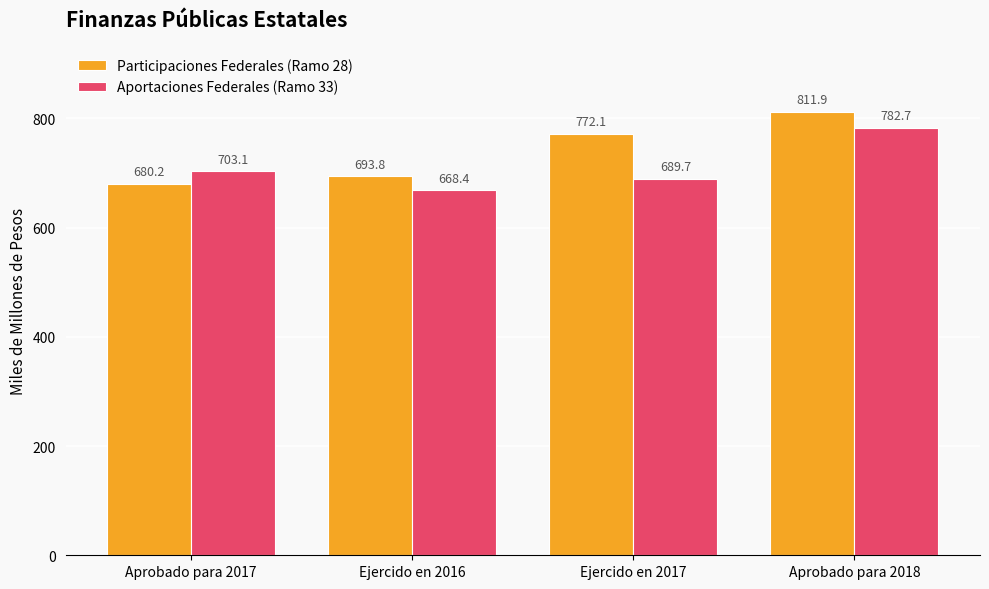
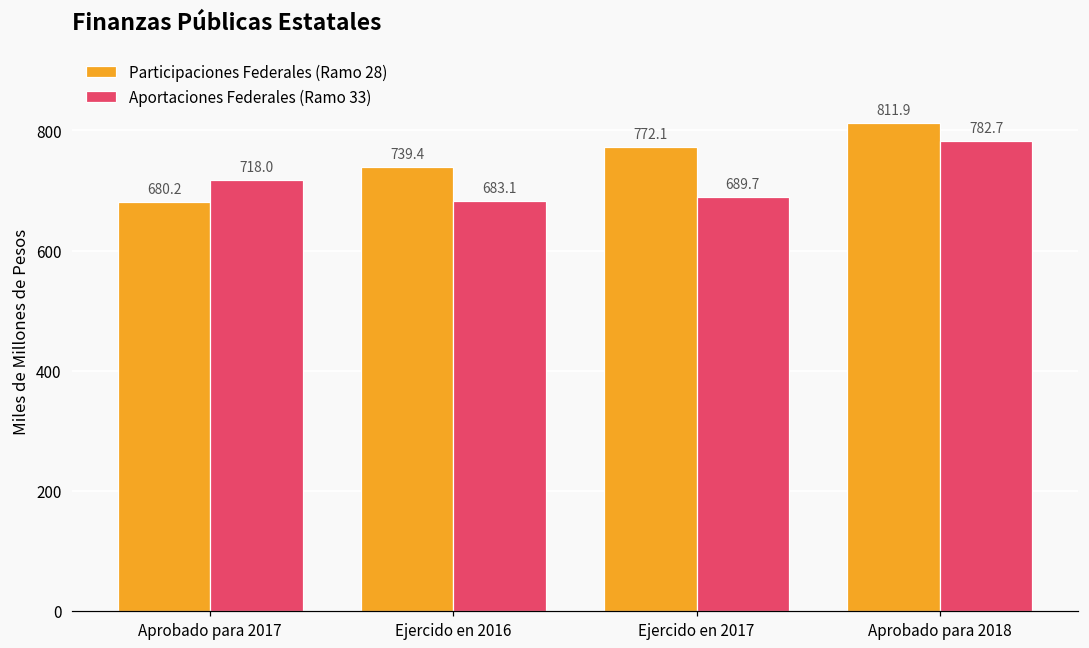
  {
    "Participaciones Federales (Ramo 28)": {
      "Aprobado para 2017": 680.2,
-     "Ejercido en 2016": 693.8,
+     "Ejercido en 2016": 739.4,
      "Ejercido en 2017": 772.1,
      "Aprobado para 2018": 811.9
    },
    "Aportaciones Federales (Ramo 33)": {
-     "Aprobado para 2017": 703.1,
-     "Ejercido en 2016": 668.4,
+     "Aprobado para 2017": 718.0,
+     "Ejercido en 2016": 683.1,
      "Ejercido en 2017": 689.7,
      "Aprobado para 2018": 782.7
    }
  }
